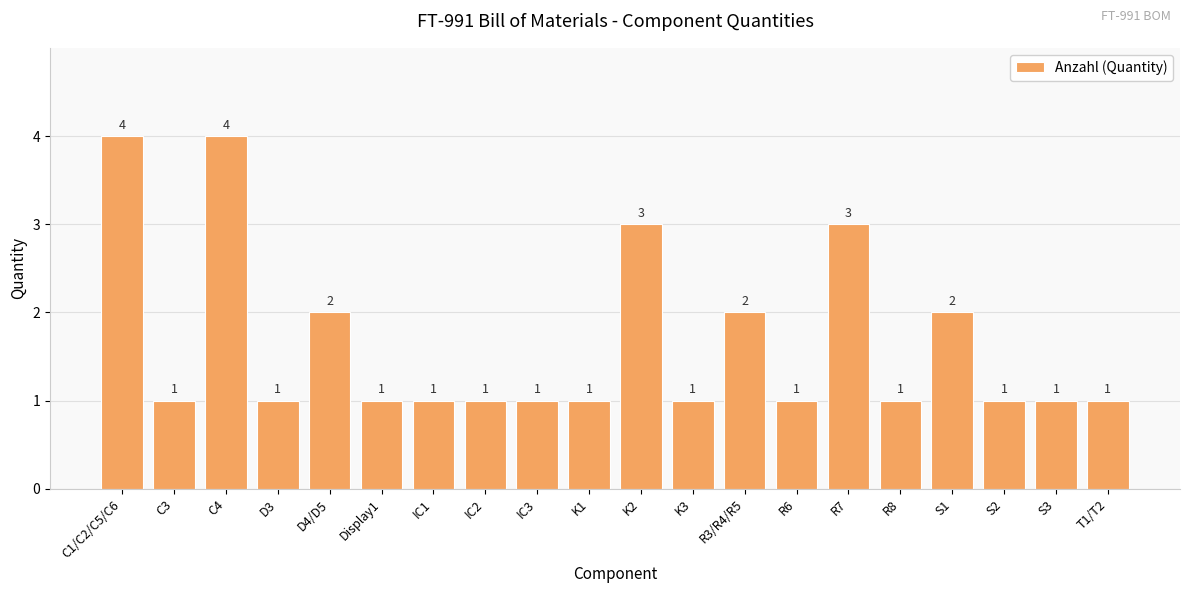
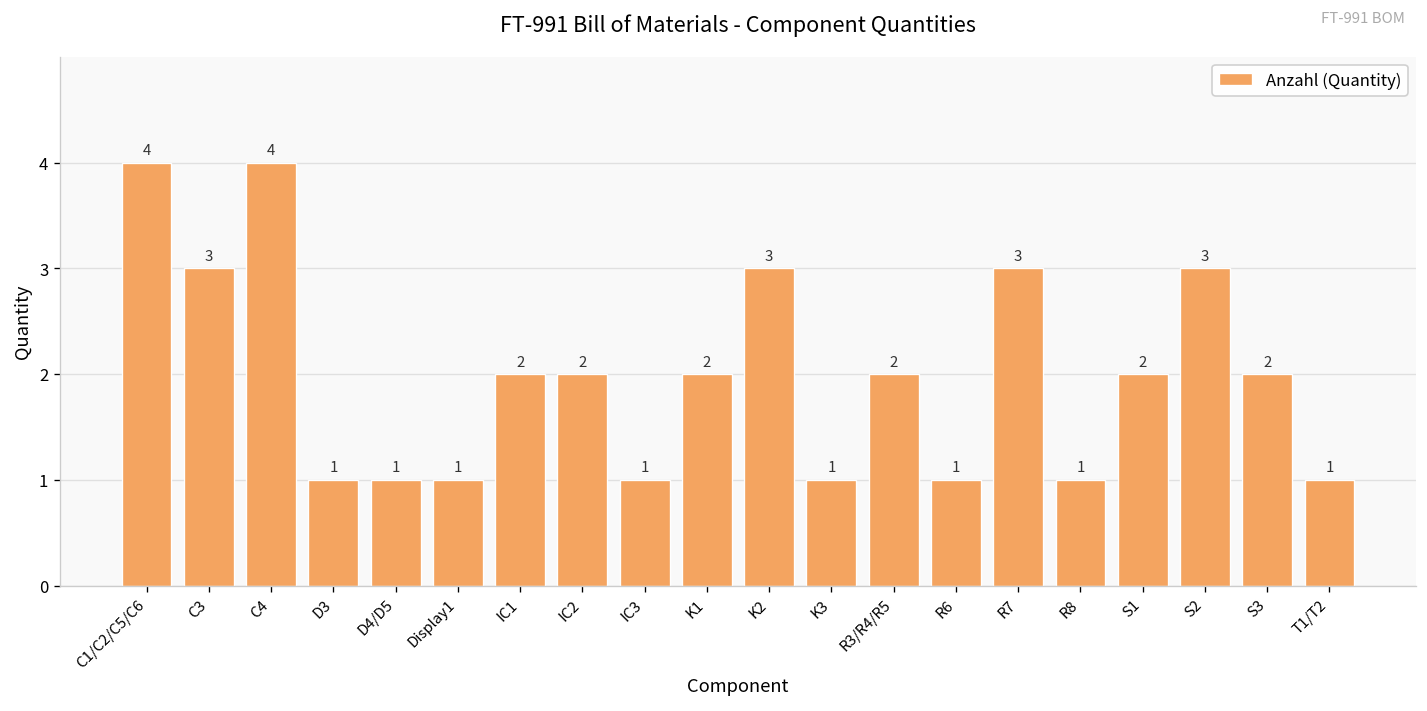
  {
    "C1/C2/C5/C6": 4,
-   "C3": 1,
+   "C3": 3,
    "C4": 4,
    "D3": 1,
-   "D4/D5": 2,
+   "D4/D5": 1,
    "Display1": 1,
-   "IC1": 1,
-   "IC2": 1,
+   "IC1": 2,
+   "IC2": 2,
    "IC3": 1,
-   "K1": 1,
+   "K1": 2,
    "K2": 3,
    "K3": 1,
    "R3/R4/R5": 2,
    "R6": 1,
    "R7": 3,
    "R8": 1,
    "S1": 2,
-   "S2": 1,
-   "S3": 1,
+   "S2": 3,
+   "S3": 2,
    "T1/T2": 1
  }
